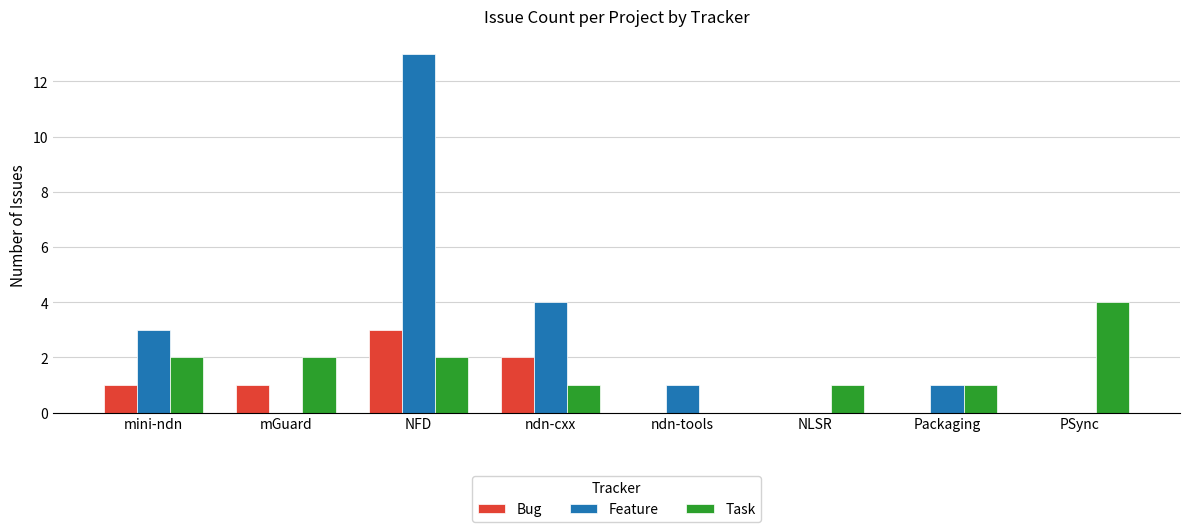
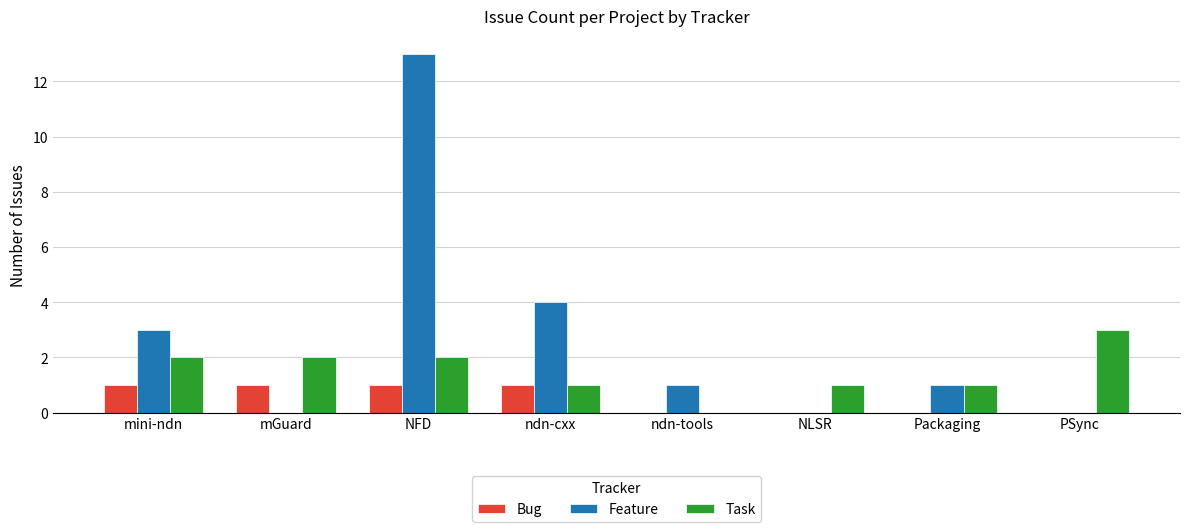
  {
    "Bug": {
      "mini-ndn": 1,
      "mGuard": 1,
-     "NFD": 3,
-     "ndn-cxx": 2,
+     "NFD": 1,
+     "ndn-cxx": 1,
      "ndn-tools": 0,
      "NLSR": 0,
      "Packaging": 0,
      "PSync": 0
    },
    "Feature": {
      "mini-ndn": 3,
      "mGuard": 0,
      "NFD": 13,
      "ndn-cxx": 4,
      "ndn-tools": 1,
      "NLSR": 0,
      "Packaging": 1,
      "PSync": 0
    },
    "Task": {
      "mini-ndn": 2,
      "mGuard": 2,
      "NFD": 2,
      "ndn-cxx": 1,
      "ndn-tools": 0,
      "NLSR": 1,
      "Packaging": 1,
-     "PSync": 4
+     "PSync": 3
    }
  }
